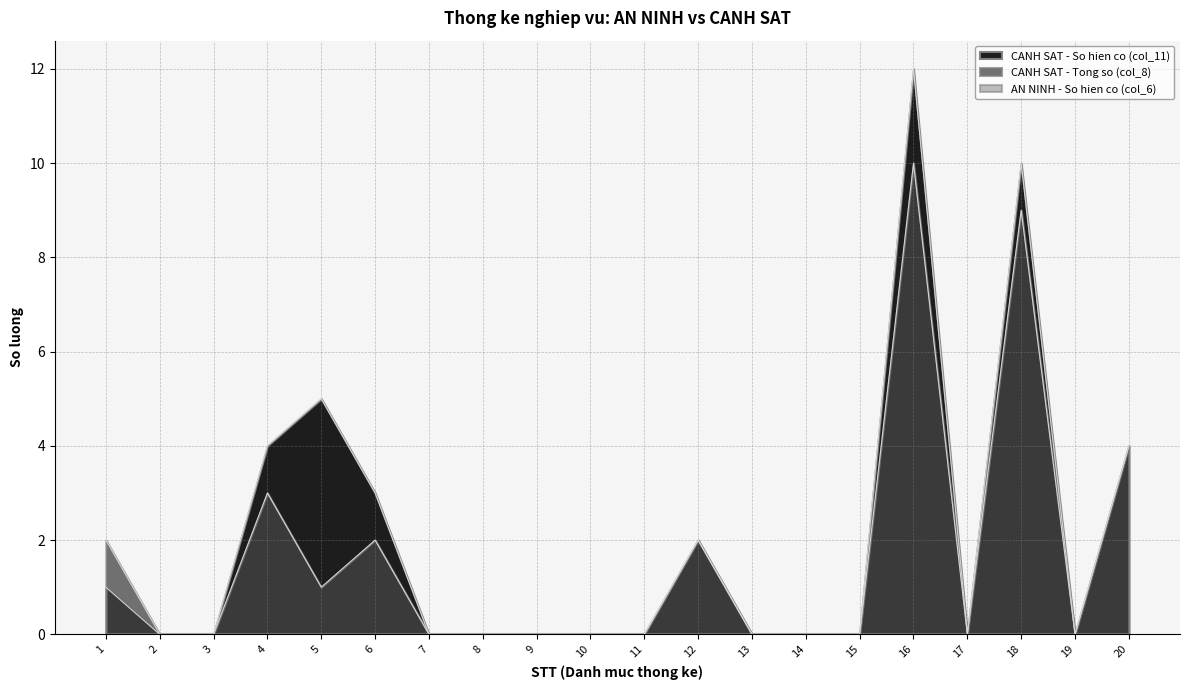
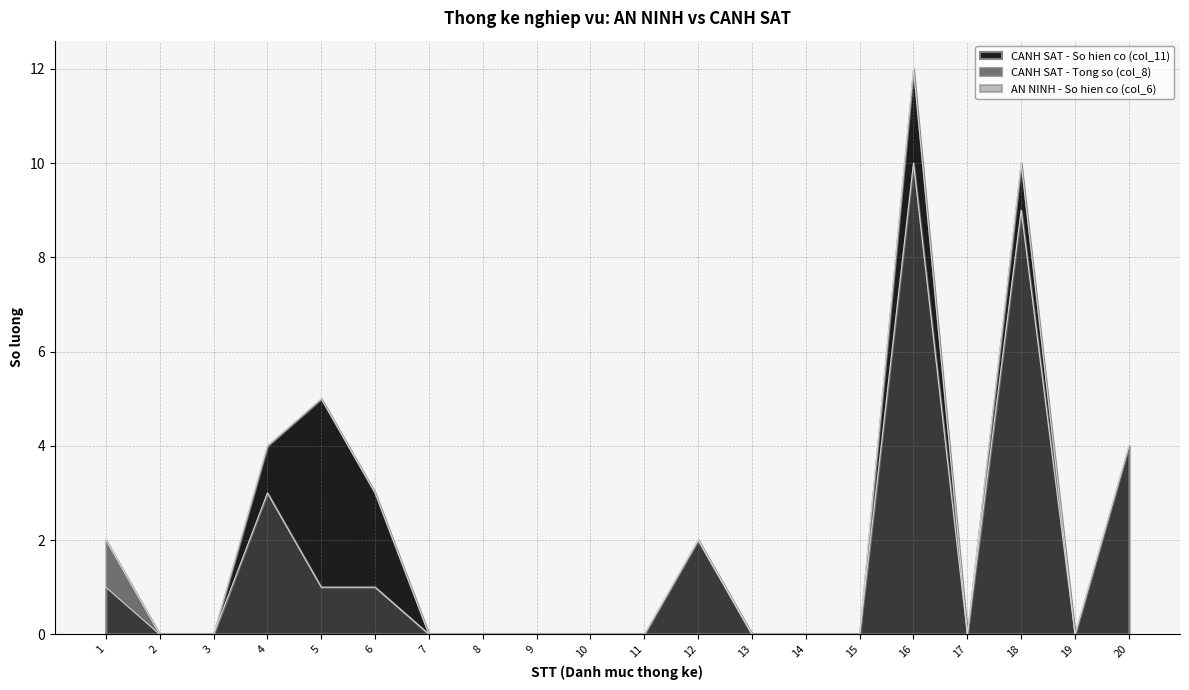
  {
    "CANH SAT - So hien co (col_11)": {
      "1": 1,
      "4": 4,
      "5": 5,
      "6": 3,
      "16": 12,
      "18": 10
    },
    "CANH SAT - Tong so (col_8)": {
      "1": 2,
      "4": 3,
      "5": 1,
-     "6": 2,
+     "6": 1,
      "16": 10,
      "18": 9
    },
    "AN NINH - So hien co (col_6)": {
      "1": 0,
      "4": 0,
      "5": 0,
      "6": 0,
      "12": 0,
      "16": 0,
      "18": 0,
      "20": 0
    }
  }
